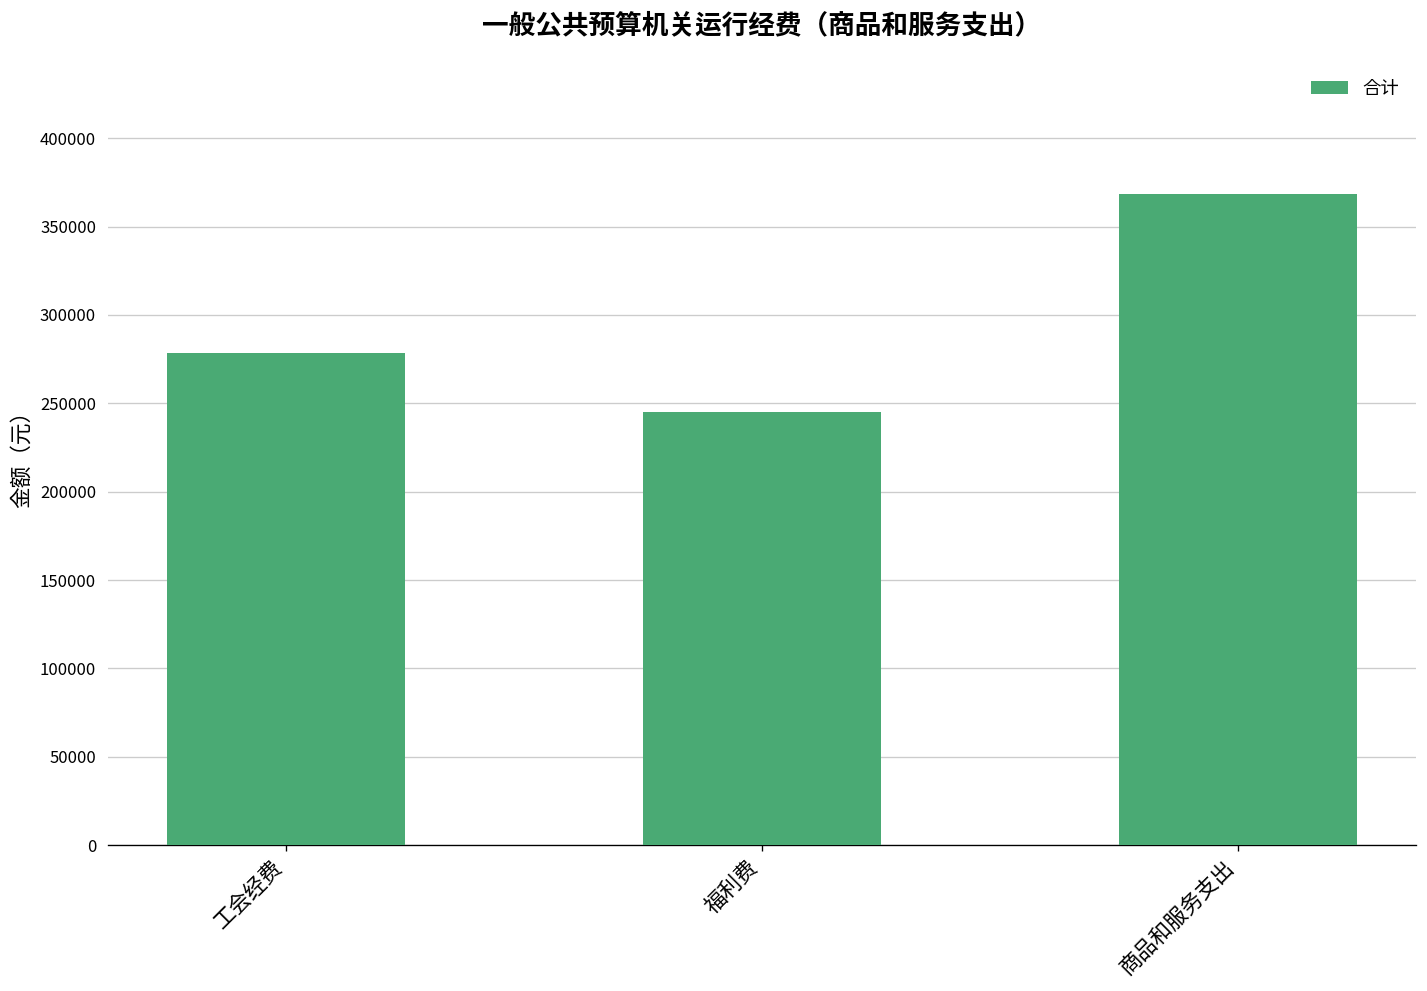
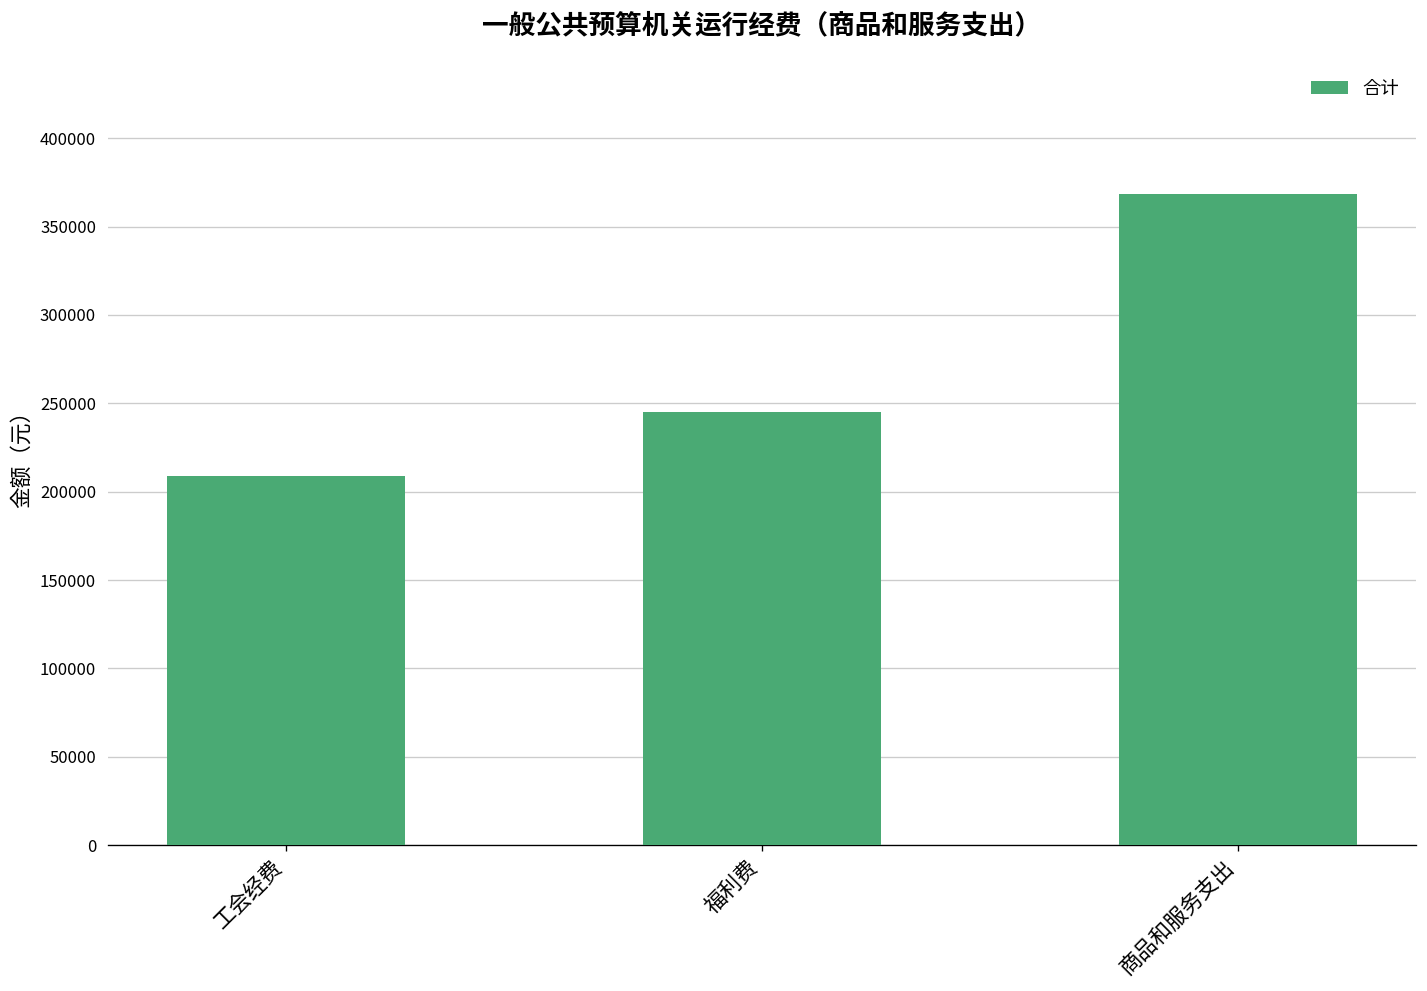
  {
-   "工会经费": 278000,
+   "工会经费": 209000,
    "福利费": 245000,
    "商品和服务支出": 369000
  }
